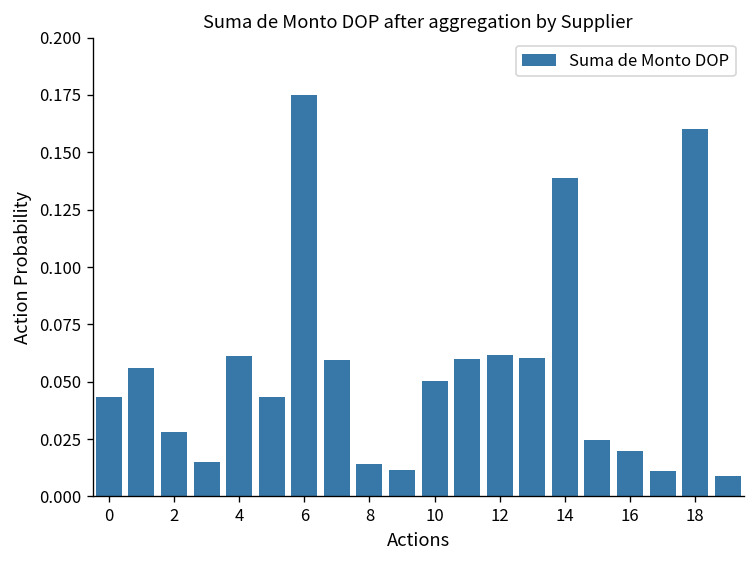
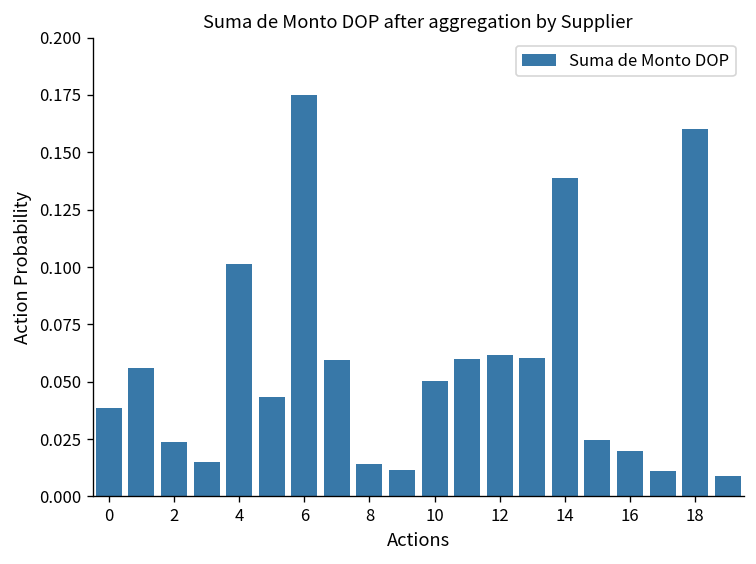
  {
-   "0": 0.043,
-   "2": 0.028,
-   "4": 0.061,
+   "0": 0.039,
+   "2": 0.024,
+   "4": 0.101,
    "6": 0.175,
    "8": 0.014,
    "10": 0.050,
    "12": 0.062,
    "14": 0.139,
    "16": 0.020,
    "18": 0.160
  }
